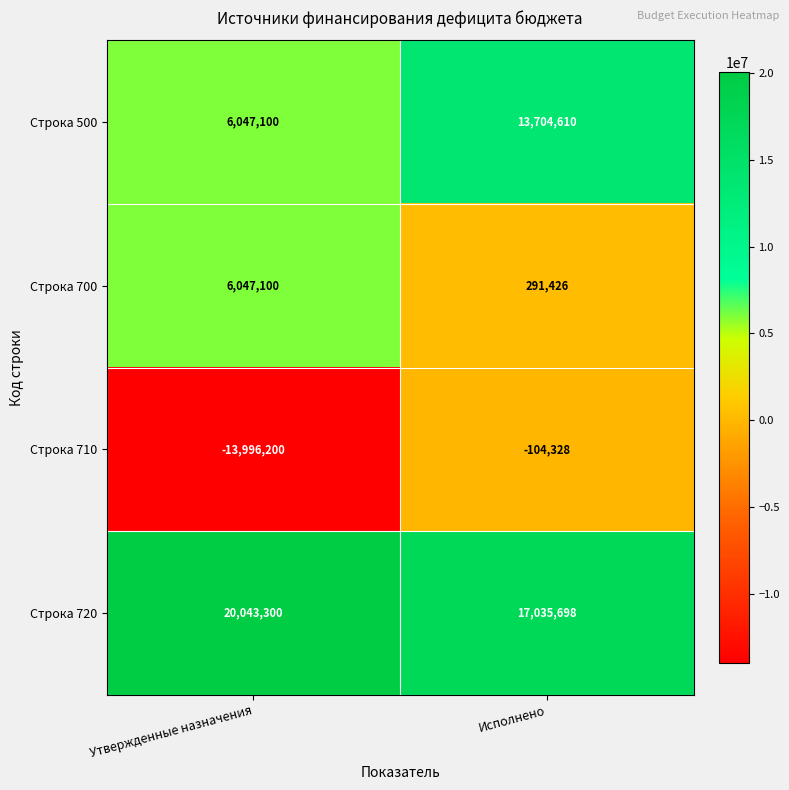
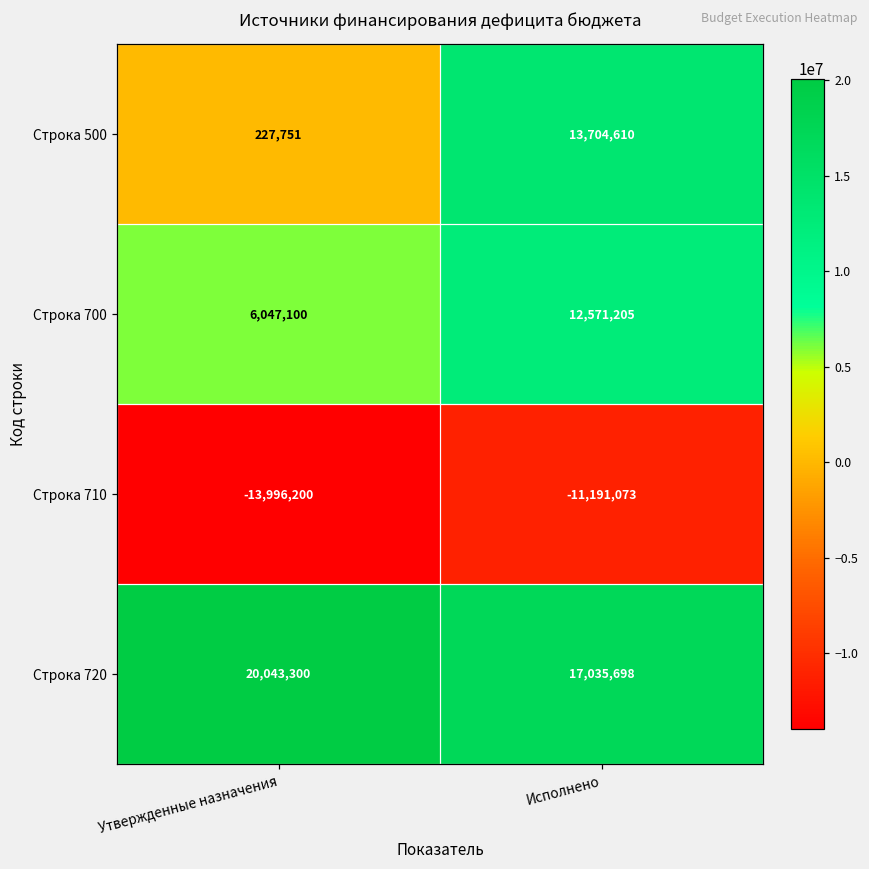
  {
    "Строка 500": {
-     "Утвержденные назначения": "6,047,100",
+     "Утвержденные назначения": "227,751",
      "Исполнено": "13,704,610"
    },
    "Строка 700": {
      "Утвержденные назначения": "6,047,100",
-     "Исполнено": "291,426"
+     "Исполнено": "12,571,205"
    },
    "Строка 710": {
      "Утвержденные назначения": "-13,996,200",
-     "Исполнено": "-104,328"
+     "Исполнено": "-11,191,073"
    },
    "Строка 720": {
      "Утвержденные назначения": "20,043,300",
      "Исполнено": "17,035,698"
    }
  }
